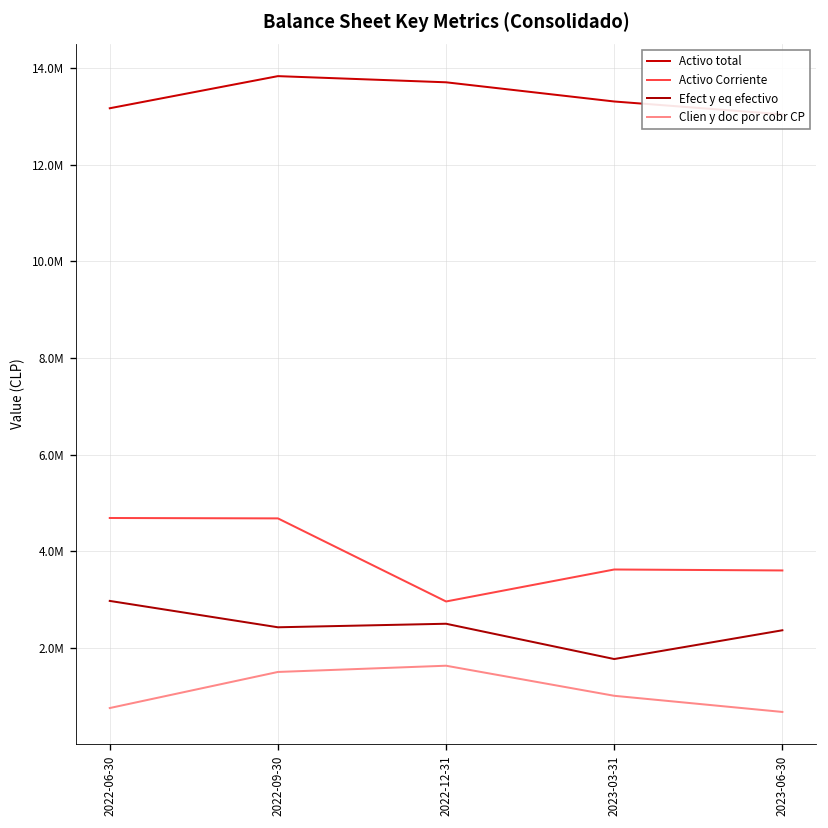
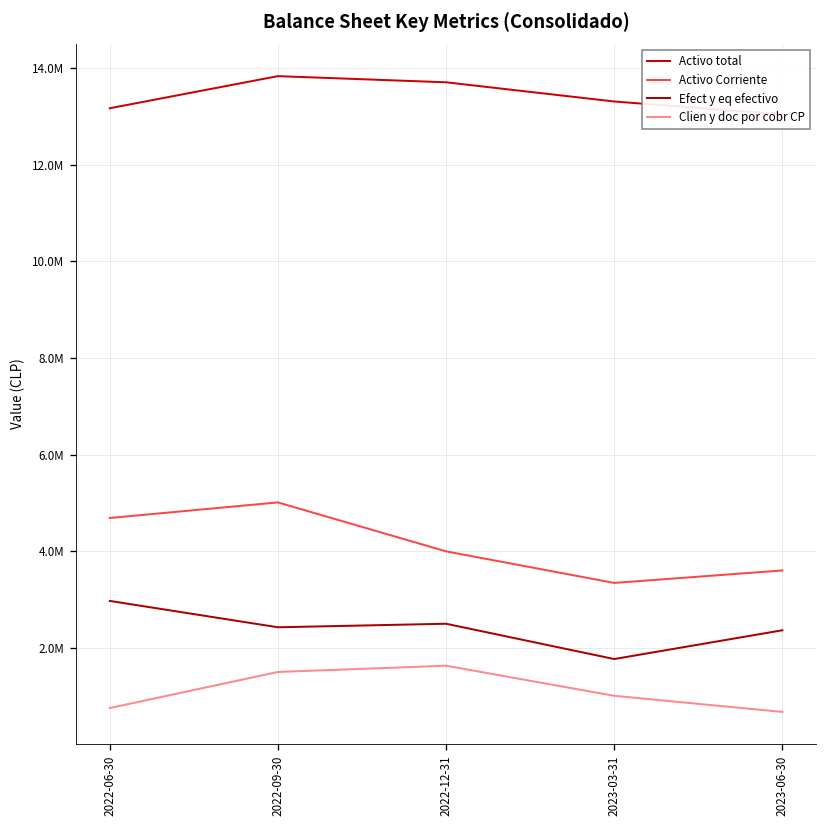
  {
    "Activo Corriente": {
      "2022-06-30": 4700000,
-     "2022-09-30": 4700000,
-     "2022-12-31": 3000000,
-     "2023-03-31": 3600000,
+     "2022-09-30": 5000000,
+     "2022-12-31": 4000000,
+     "2023-03-31": 3300000,
      "2023-06-30": 3600000
    },
    "Clien y doc por cobr CP": {
      "2022-06-30": 800000,
      "2022-09-30": 1500000,
      "2022-12-31": 1600000,
      "2023-03-31": 1000000,
      "2023-06-30": 700000
    }
  }
